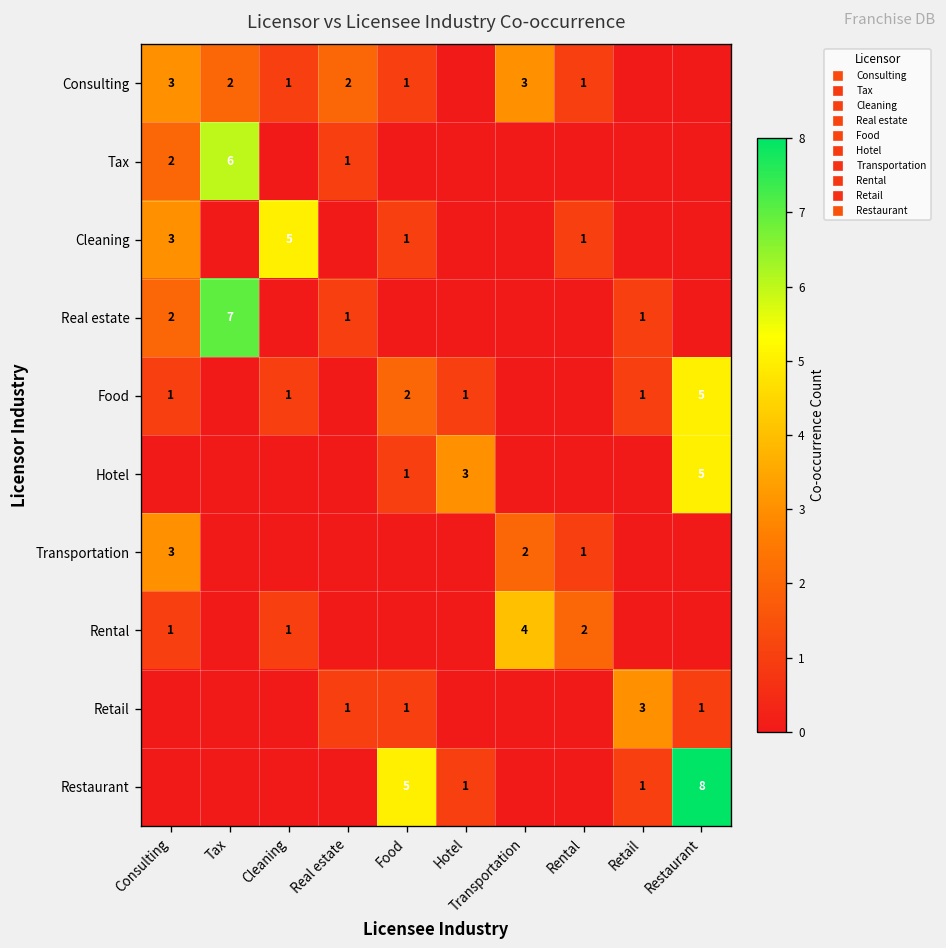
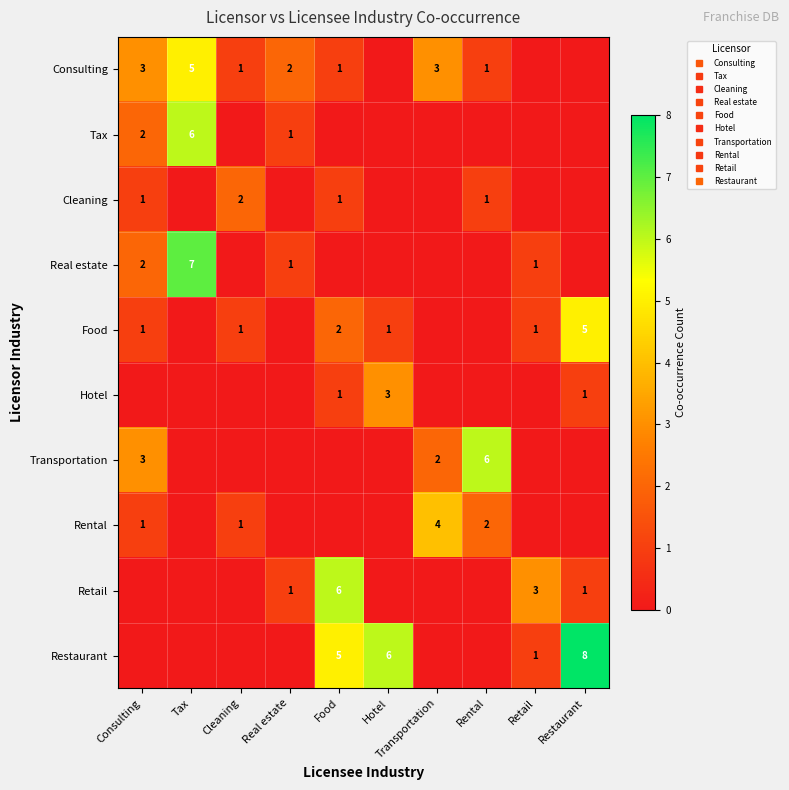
  {
    "Consulting": {
      "Consulting": 3,
-     "Tax": 2,
+     "Tax": 5,
      "Cleaning": 1,
      "Real estate": 2,
      "Food": 1,
      "Transportation": 3,
      "Rental": 1
    },
    "Tax": {
      "Consulting": 2,
      "Tax": 6,
      "Real estate": 1
    },
    "Cleaning": {
-     "Consulting": 3,
-     "Cleaning": 5,
+     "Consulting": 1,
+     "Cleaning": 2,
      "Food": 1,
      "Rental": 1
    },
    "Real estate": {
      "Consulting": 2,
      "Tax": 7,
      "Real estate": 1,
      "Retail": 1
    },
    "Food": {
      "Consulting": 1,
      "Cleaning": 1,
      "Food": 2,
      "Hotel": 1,
      "Retail": 1,
      "Restaurant": 5
    },
    "Hotel": {
      "Food": 1,
      "Hotel": 3,
-     "Restaurant": 5
+     "Restaurant": 1
    },
    "Transportation": {
      "Consulting": 3,
      "Transportation": 2,
-     "Rental": 1
+     "Rental": 6
    },
    "Rental": {
      "Consulting": 1,
      "Cleaning": 1,
      "Transportation": 4,
      "Rental": 2
    },
    "Retail": {
      "Real estate": 1,
-     "Food": 1,
+     "Food": 6,
      "Retail": 3,
      "Restaurant": 1
    },
    "Restaurant": {
      "Food": 5,
-     "Hotel": 1,
+     "Hotel": 6,
      "Retail": 1,
      "Restaurant": 8
    }
  }
